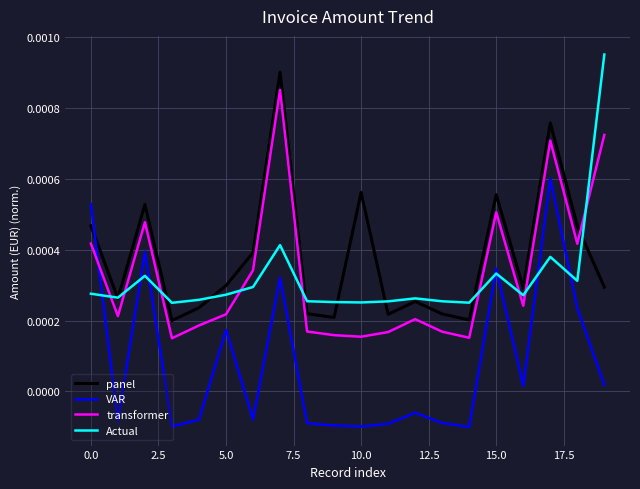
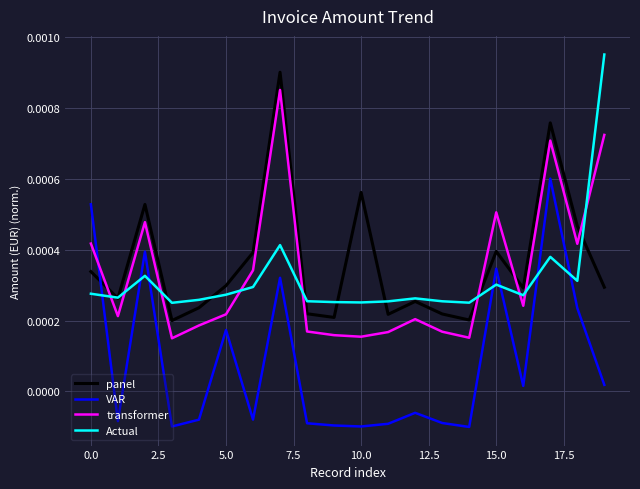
  {
    "panel": {
-     "0.0": 0.00047,
+     "0.0": 0.00034,
      "5.0": 0.00030,
      "10.0": 0.00056,
-     "15.0": 0.00056
+     "15.0": 0.00039
    },
    "VAR": {
      "0.0": 0.00053,
      "5.0": 0.00017,
      "10.0": -0.00010,
      "15.0": 0.00035
    },
    "transformer": {
      "0.0": 0.00042,
      "5.0": 0.00022,
      "10.0": 0.00015,
      "15.0": 0.00051
    },
    "Actual": {
      "0.0": 0.00028,
      "5.0": 0.00027,
      "10.0": 0.00025,
-     "15.0": 0.00033
+     "15.0": 0.00030
    }
  }
